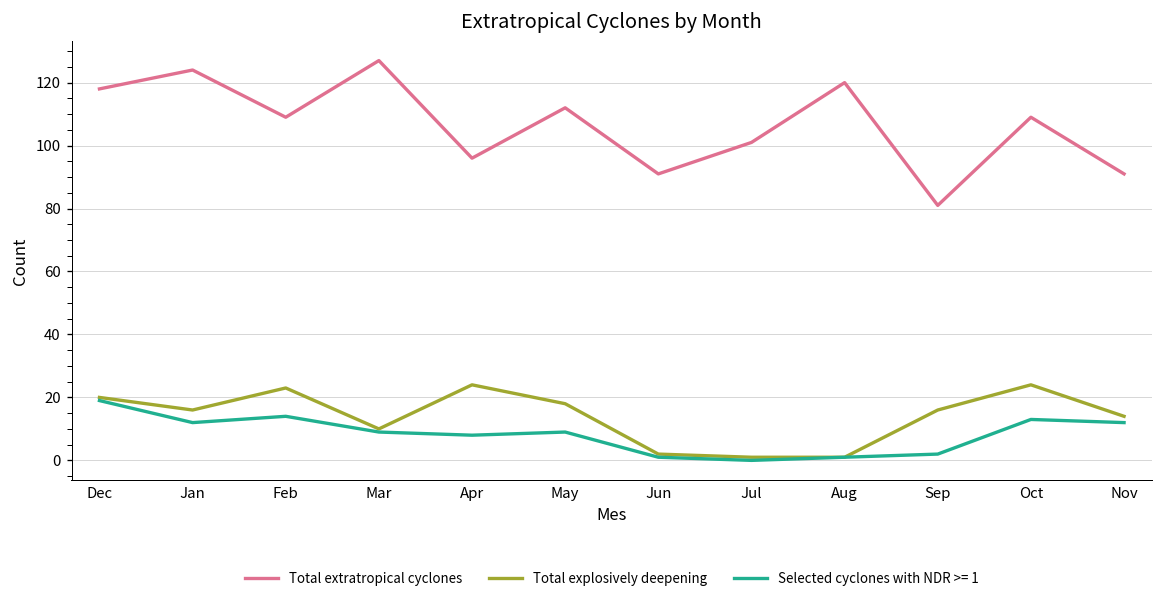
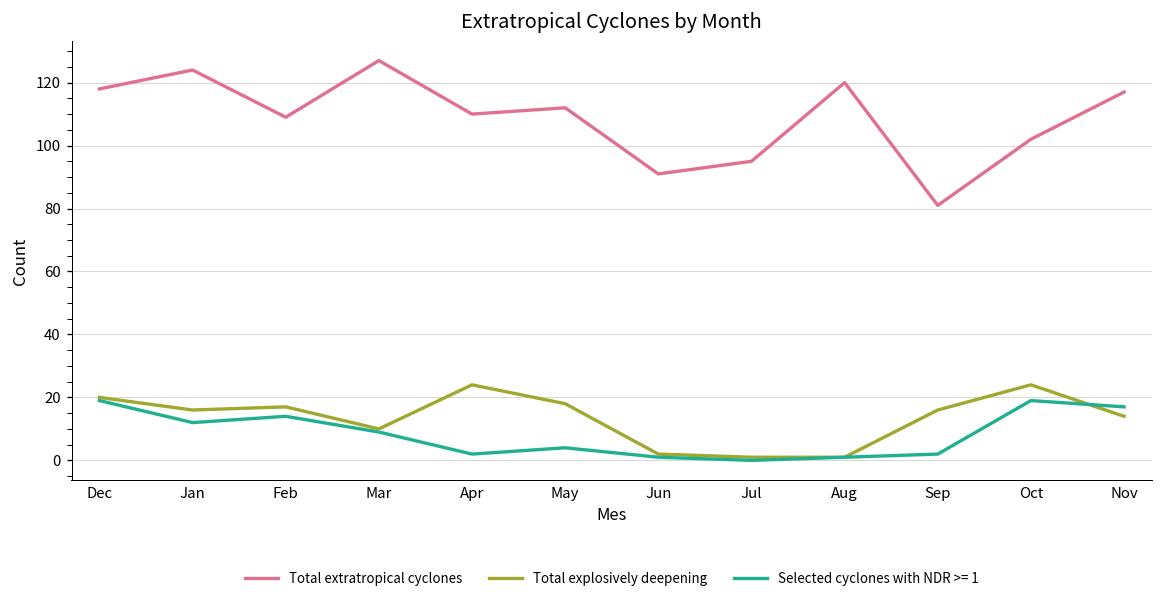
  {
    "Total extratropical cyclones": {
      "Dec": 118,
      "Jan": 124,
      "Feb": 109,
      "Mar": 127,
-     "Apr": 96,
+     "Apr": 110,
      "May": 112,
      "Jun": 91,
-     "Jul": 101,
+     "Jul": 95,
      "Aug": 120,
      "Sep": 81,
-     "Oct": 109,
-     "Nov": 91
+     "Oct": 102,
+     "Nov": 117
    },
    "Total explosively deepening": {
      "Dec": 20,
      "Jan": 16,
-     "Feb": 23,
+     "Feb": 17,
      "Mar": 10,
      "Apr": 24,
      "May": 18,
      "Jun": 2,
      "Jul": 1,
      "Sep": 16,
      "Oct": 24,
      "Nov": 14
    },
    "Selected cyclones with NDR >= 1": {
      "Dec": 19,
      "Jan": 12,
      "Feb": 14,
      "Mar": 9,
-     "Apr": 8,
-     "May": 9,
+     "Apr": 2,
+     "May": 4,
      "Jun": 1,
      "Jul": 0,
      "Sep": 2,
-     "Oct": 13,
-     "Nov": 12
+     "Oct": 19,
+     "Nov": 17
    }
  }
